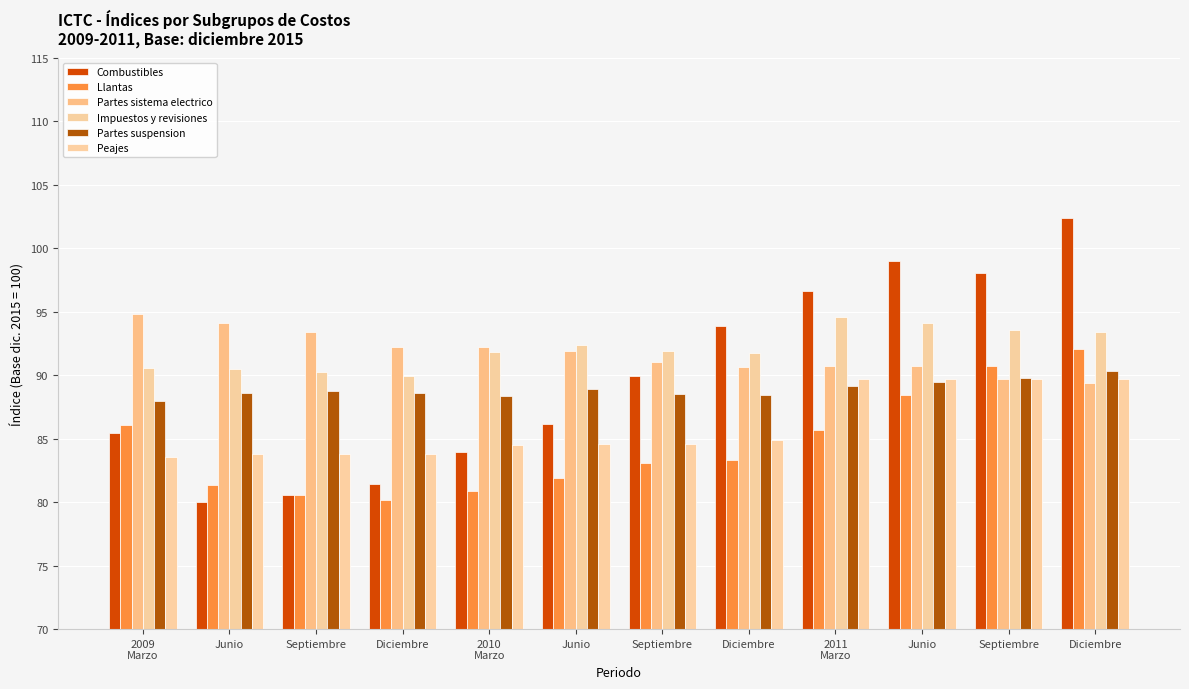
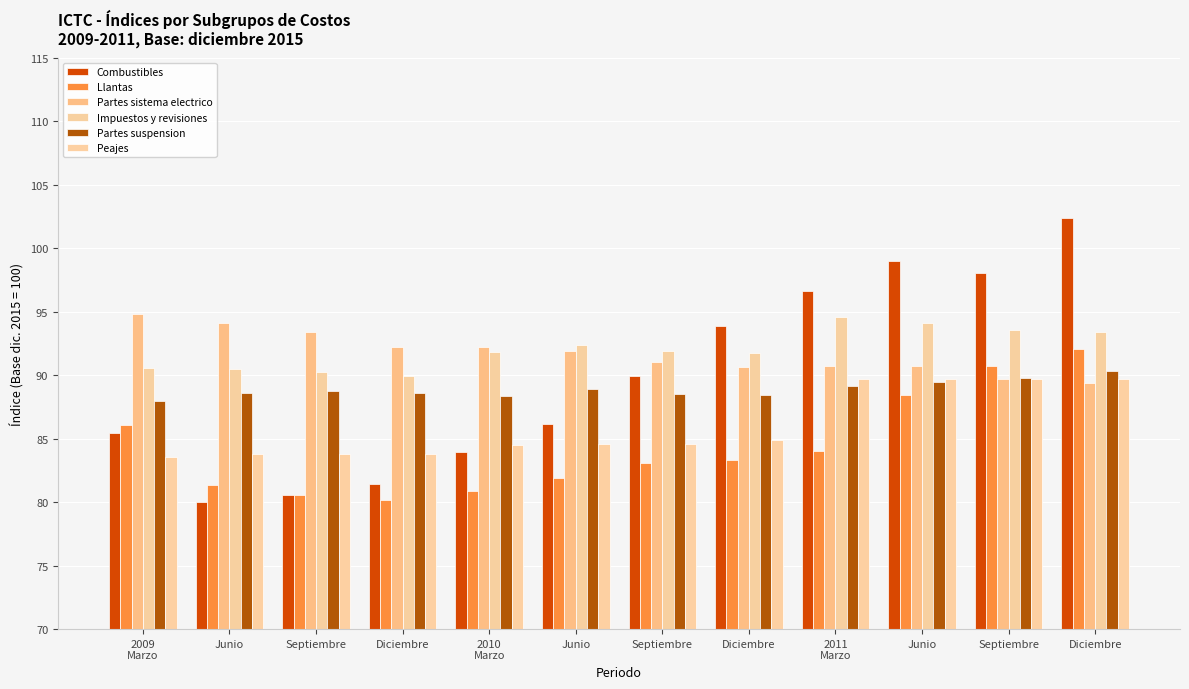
  {
    "Llantas": {
      "2009 Marzo": 86.1,
      "2010 Marzo": 80.9,
-     "2011 Marzo": 85.7
+     "2011 Marzo": 84.0
    }
  }
